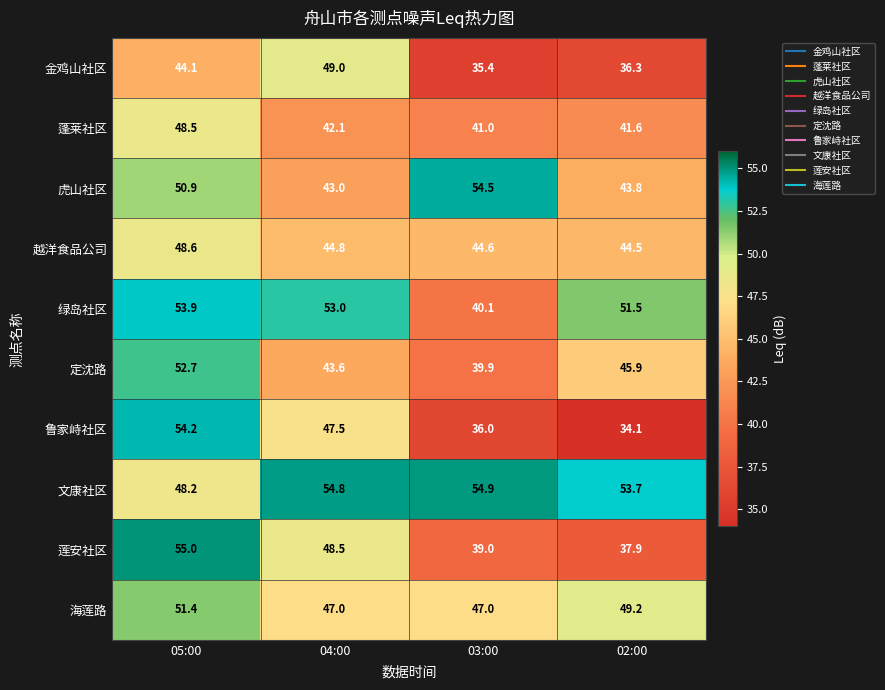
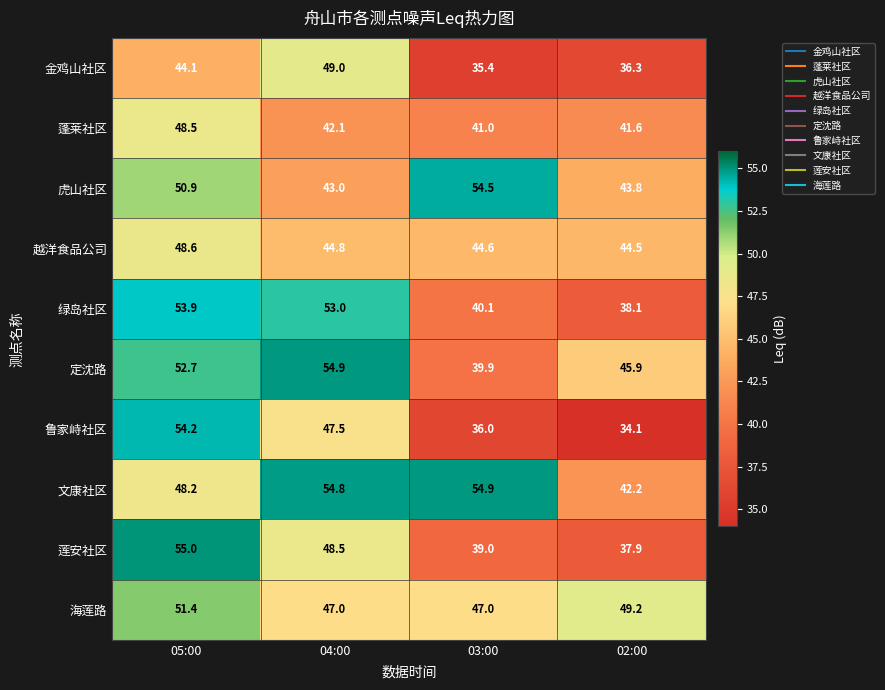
  {
    "金鸡山社区": {
      "05:00": 44.1,
      "04:00": 49.0,
      "03:00": 35.4,
      "02:00": 36.3
    },
    "蓬莱社区": {
      "05:00": 48.5,
      "04:00": 42.1,
      "03:00": 41.0,
      "02:00": 41.6
    },
    "虎山社区": {
      "05:00": 50.9,
      "04:00": 43.0,
      "03:00": 54.5,
      "02:00": 43.8
    },
    "越洋食品公司": {
      "05:00": 48.6,
      "04:00": 44.8,
      "03:00": 44.6,
      "02:00": 44.5
    },
    "绿岛社区": {
      "05:00": 53.9,
      "04:00": 53.0,
      "03:00": 40.1,
-     "02:00": 51.5
+     "02:00": 38.1
    },
    "定沈路": {
      "05:00": 52.7,
-     "04:00": 43.6,
+     "04:00": 54.9,
      "03:00": 39.9,
      "02:00": 45.9
    },
    "鲁家峙社区": {
      "05:00": 54.2,
      "04:00": 47.5,
      "03:00": 36.0,
      "02:00": 34.1
    },
    "文康社区": {
      "05:00": 48.2,
      "04:00": 54.8,
      "03:00": 54.9,
-     "02:00": 53.7
+     "02:00": 42.2
    },
    "莲安社区": {
      "05:00": 55.0,
      "04:00": 48.5,
      "03:00": 39.0,
      "02:00": 37.9
    },
    "海莲路": {
      "05:00": 51.4,
      "04:00": 47.0,
      "03:00": 47.0,
      "02:00": 49.2
    }
  }
